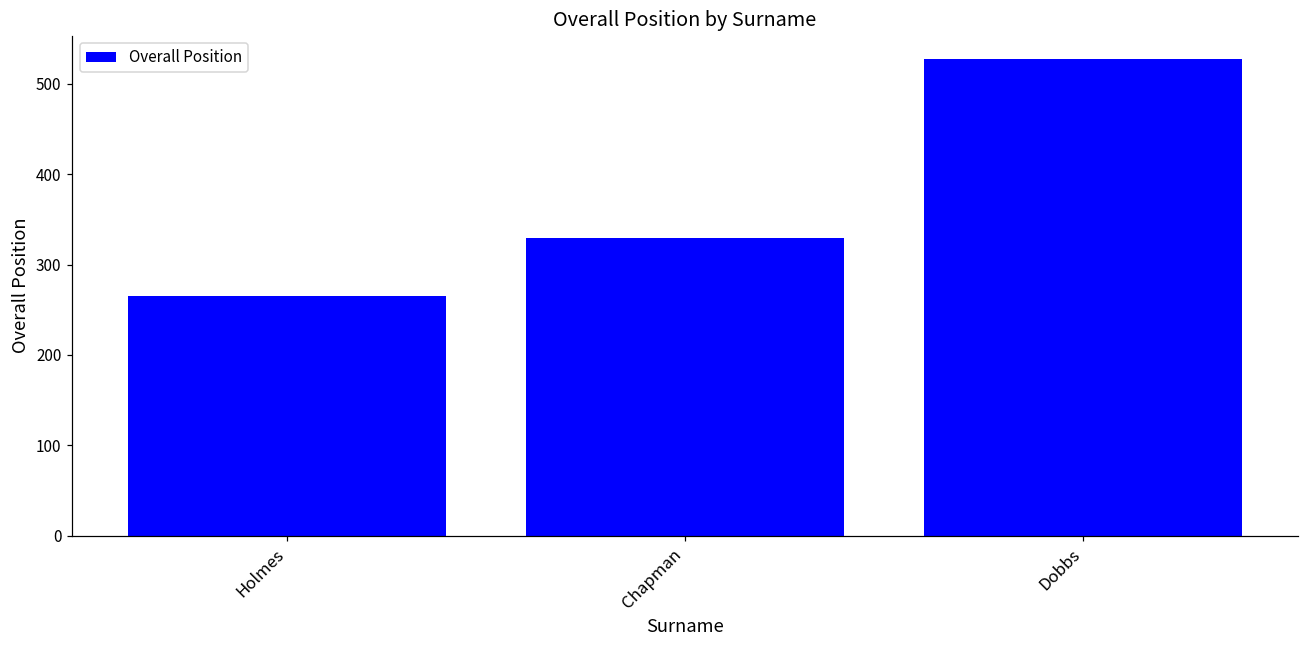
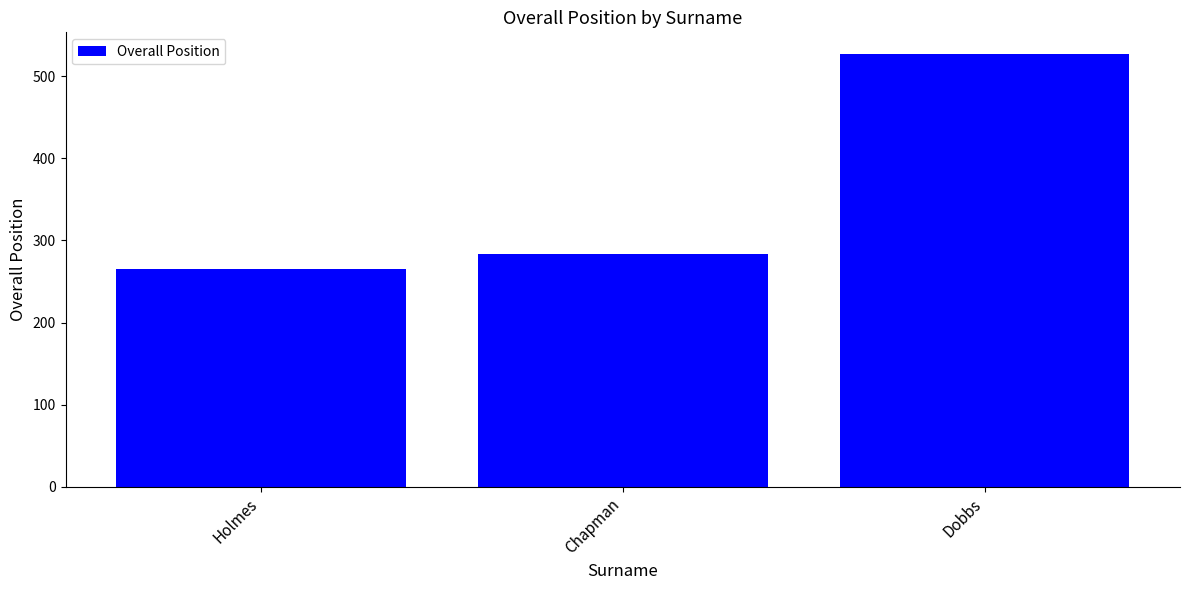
  {
    "Holmes": 270,
-   "Chapman": 330,
+   "Chapman": 280,
    "Dobbs": 530
  }
